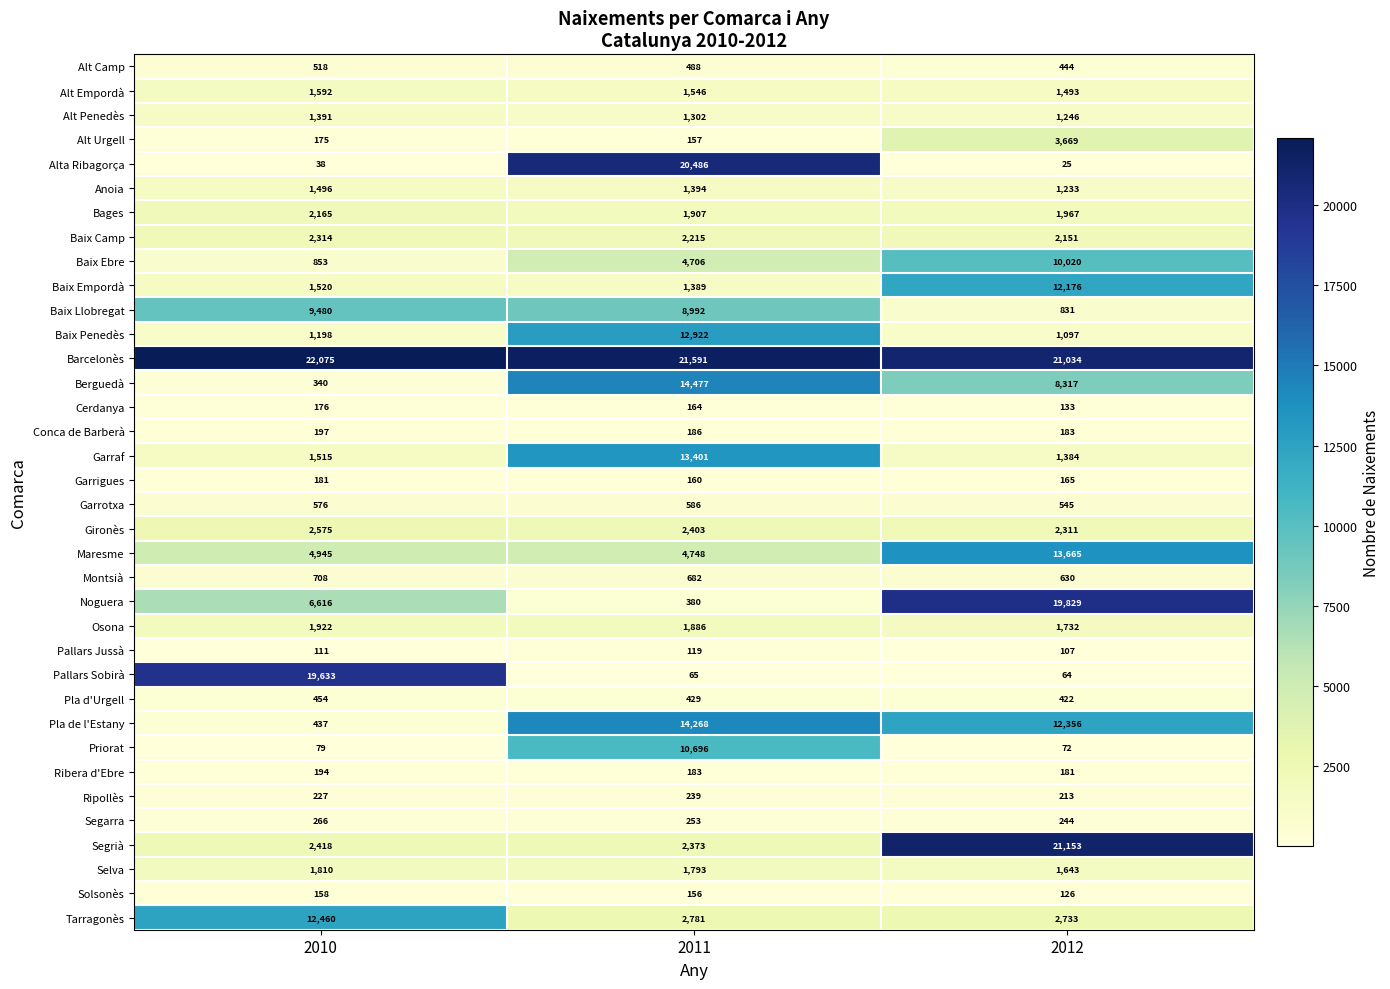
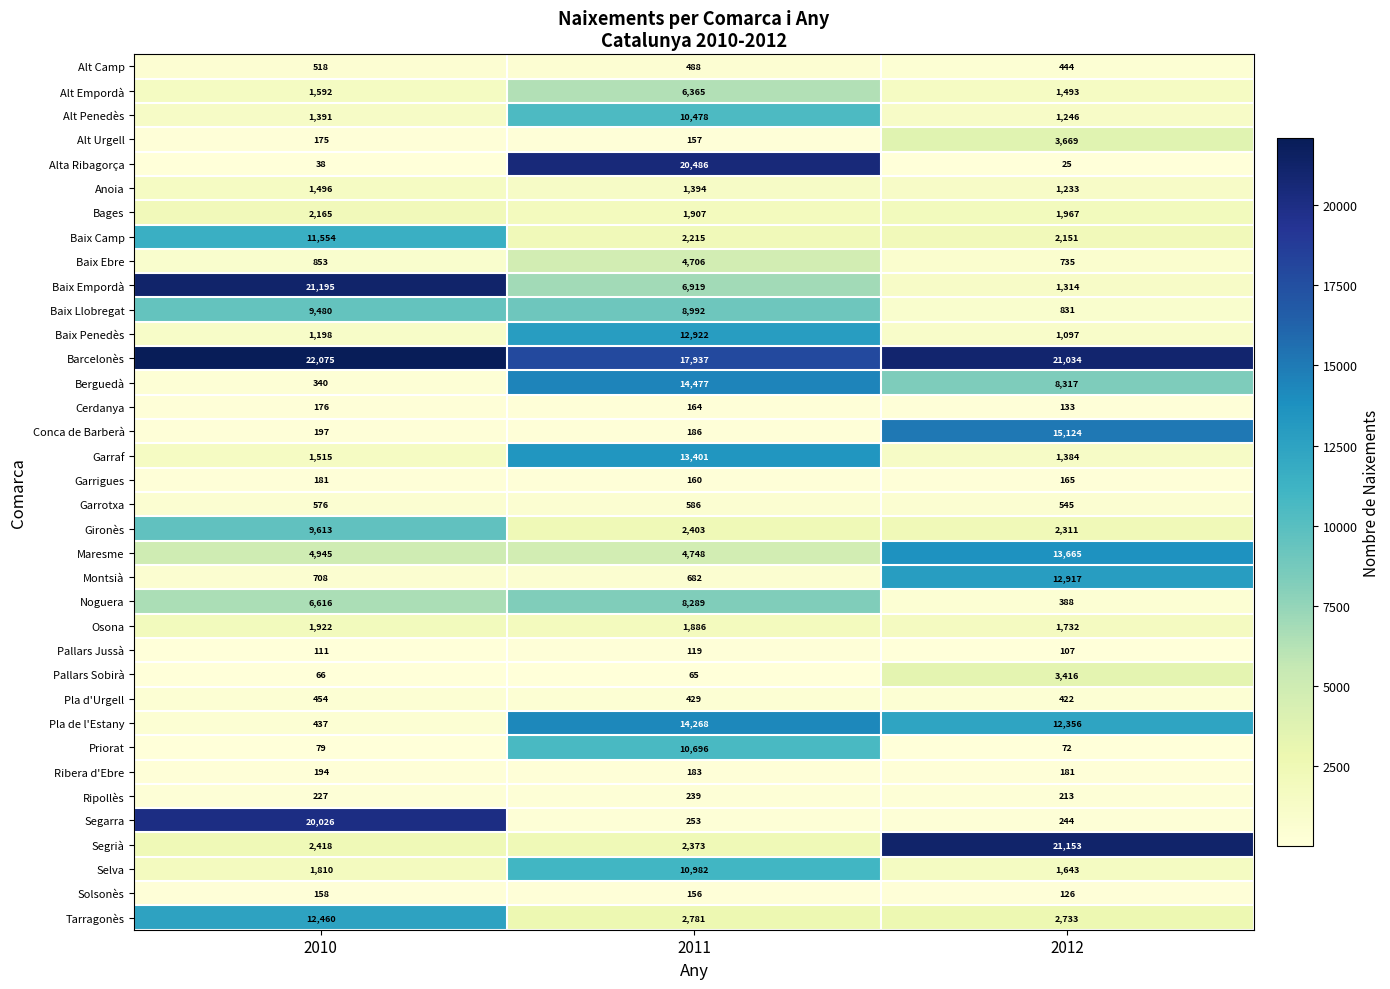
  {
    "Alt Camp": {
      "2010": "518",
      "2011": "488",
      "2012": "444"
    },
    "Alt Empordà": {
      "2010": "1,592",
-     "2011": "1,546",
+     "2011": "6,365",
      "2012": "1,493"
    },
    "Alt Penedès": {
      "2010": "1,391",
-     "2011": "1,302",
+     "2011": "10,478",
      "2012": "1,246"
    },
    "Alt Urgell": {
      "2010": "175",
      "2011": "157",
      "2012": "3,669"
    },
    "Alta Ribagorça": {
      "2010": "38",
      "2011": "20,486",
      "2012": "25"
    },
    "Anoia": {
      "2010": "1,496",
      "2011": "1,394",
      "2012": "1,233"
    },
    "Bages": {
      "2010": "2,165",
      "2011": "1,907",
      "2012": "1,967"
    },
    "Baix Camp": {
-     "2010": "2,314",
+     "2010": "11,554",
      "2011": "2,215",
      "2012": "2,151"
    },
    "Baix Ebre": {
      "2010": "853",
      "2011": "4,706",
-     "2012": "10,020"
+     "2012": "735"
    },
    "Baix Empordà": {
-     "2010": "1,520",
-     "2011": "1,389",
-     "2012": "12,176"
+     "2010": "21,195",
+     "2011": "6,919",
+     "2012": "1,314"
    },
    "Baix Llobregat": {
      "2010": "9,480",
      "2011": "8,992",
      "2012": "831"
    },
    "Baix Penedès": {
      "2010": "1,198",
      "2011": "12,922",
      "2012": "1,097"
    },
    "Barcelonès": {
      "2010": "22,075",
-     "2011": "21,591",
+     "2011": "17,937",
      "2012": "21,034"
    },
    "Berguedà": {
      "2010": "340",
      "2011": "14,477",
      "2012": "8,317"
    },
    "Cerdanya": {
      "2010": "176",
      "2011": "164",
      "2012": "133"
    },
    "Conca de Barberà": {
      "2010": "197",
      "2011": "186",
-     "2012": "183"
+     "2012": "15,124"
    },
    "Garraf": {
      "2010": "1,515",
      "2011": "13,401",
      "2012": "1,384"
    },
    "Garrigues": {
      "2010": "181",
      "2011": "160",
      "2012": "165"
    },
    "Garrotxa": {
      "2010": "576",
      "2011": "586",
      "2012": "545"
    },
    "Gironès": {
-     "2010": "2,575",
+     "2010": "9,613",
      "2011": "2,403",
      "2012": "2,311"
    },
    "Maresme": {
      "2010": "4,945",
      "2011": "4,748",
      "2012": "13,665"
    },
    "Montsià": {
      "2010": "708",
      "2011": "682",
-     "2012": "630"
+     "2012": "12,917"
    },
    "Noguera": {
      "2010": "6,616",
-     "2011": "380",
-     "2012": "19,829"
+     "2011": "8,289",
+     "2012": "388"
    },
    "Osona": {
      "2010": "1,922",
      "2011": "1,886",
      "2012": "1,732"
    },
    "Pallars Jussà": {
      "2010": "111",
      "2011": "119",
      "2012": "107"
    },
    "Pallars Sobirà": {
-     "2010": "19,633",
+     "2010": "66",
      "2011": "65",
-     "2012": "64"
+     "2012": "3,416"
    },
    "Pla d'Urgell": {
      "2010": "454",
      "2011": "429",
      "2012": "422"
    },
    "Pla de l'Estany": {
      "2010": "437",
      "2011": "14,268",
      "2012": "12,356"
    },
    "Priorat": {
      "2010": "79",
      "2011": "10,696",
      "2012": "72"
    },
    "Ribera d'Ebre": {
      "2010": "194",
      "2011": "183",
      "2012": "181"
    },
    "Ripollès": {
      "2010": "227",
      "2011": "239",
      "2012": "213"
    },
    "Segarra": {
-     "2010": "266",
+     "2010": "20,026",
      "2011": "253",
      "2012": "244"
    },
    "Segrià": {
      "2010": "2,418",
      "2011": "2,373",
      "2012": "21,153"
    },
    "Selva": {
      "2010": "1,810",
-     "2011": "1,793",
+     "2011": "10,982",
      "2012": "1,643"
    },
    "Solsonès": {
      "2010": "158",
      "2011": "156",
      "2012": "126"
    },
    "Tarragonès": {
      "2010": "12,460",
      "2011": "2,781",
      "2012": "2,733"
    }
  }
